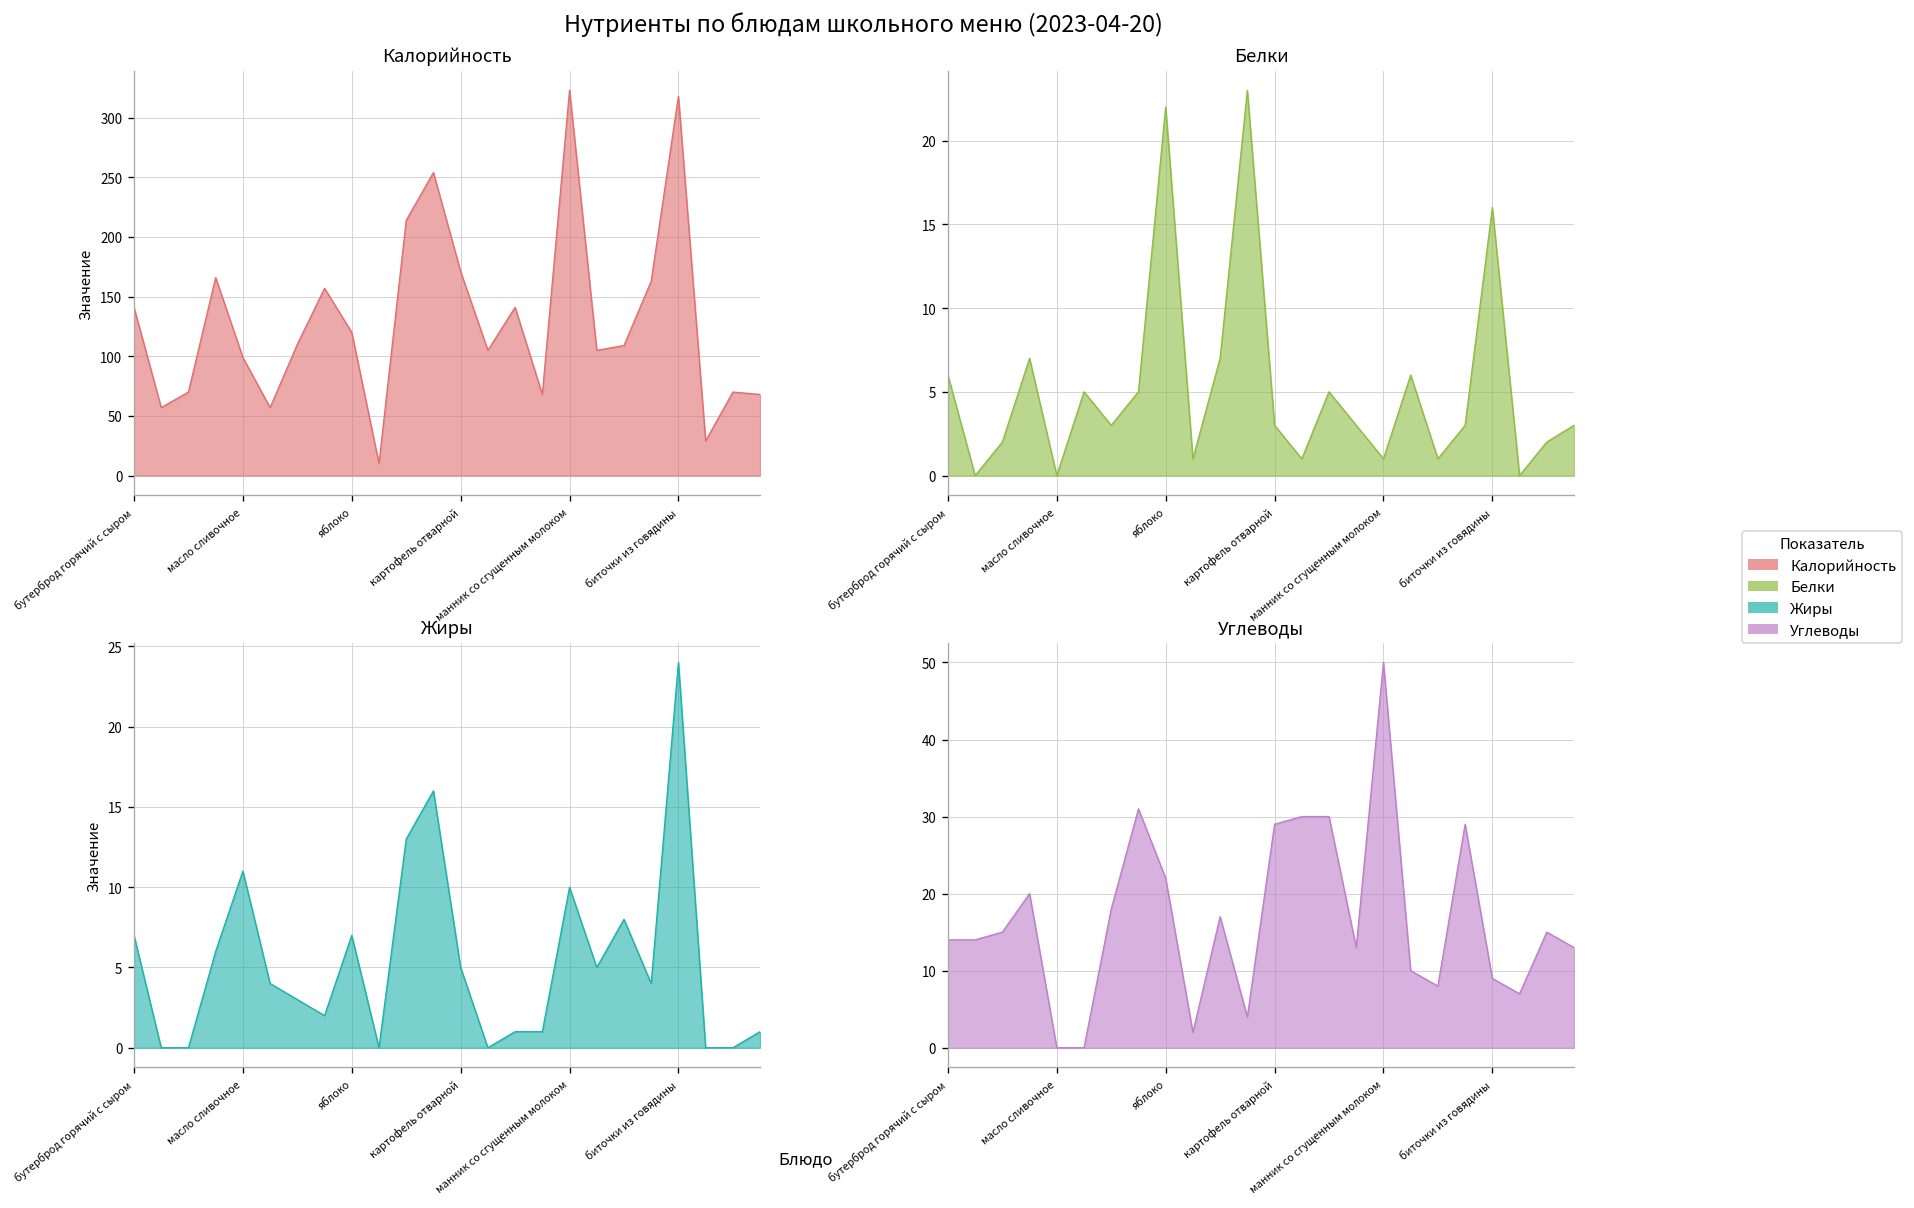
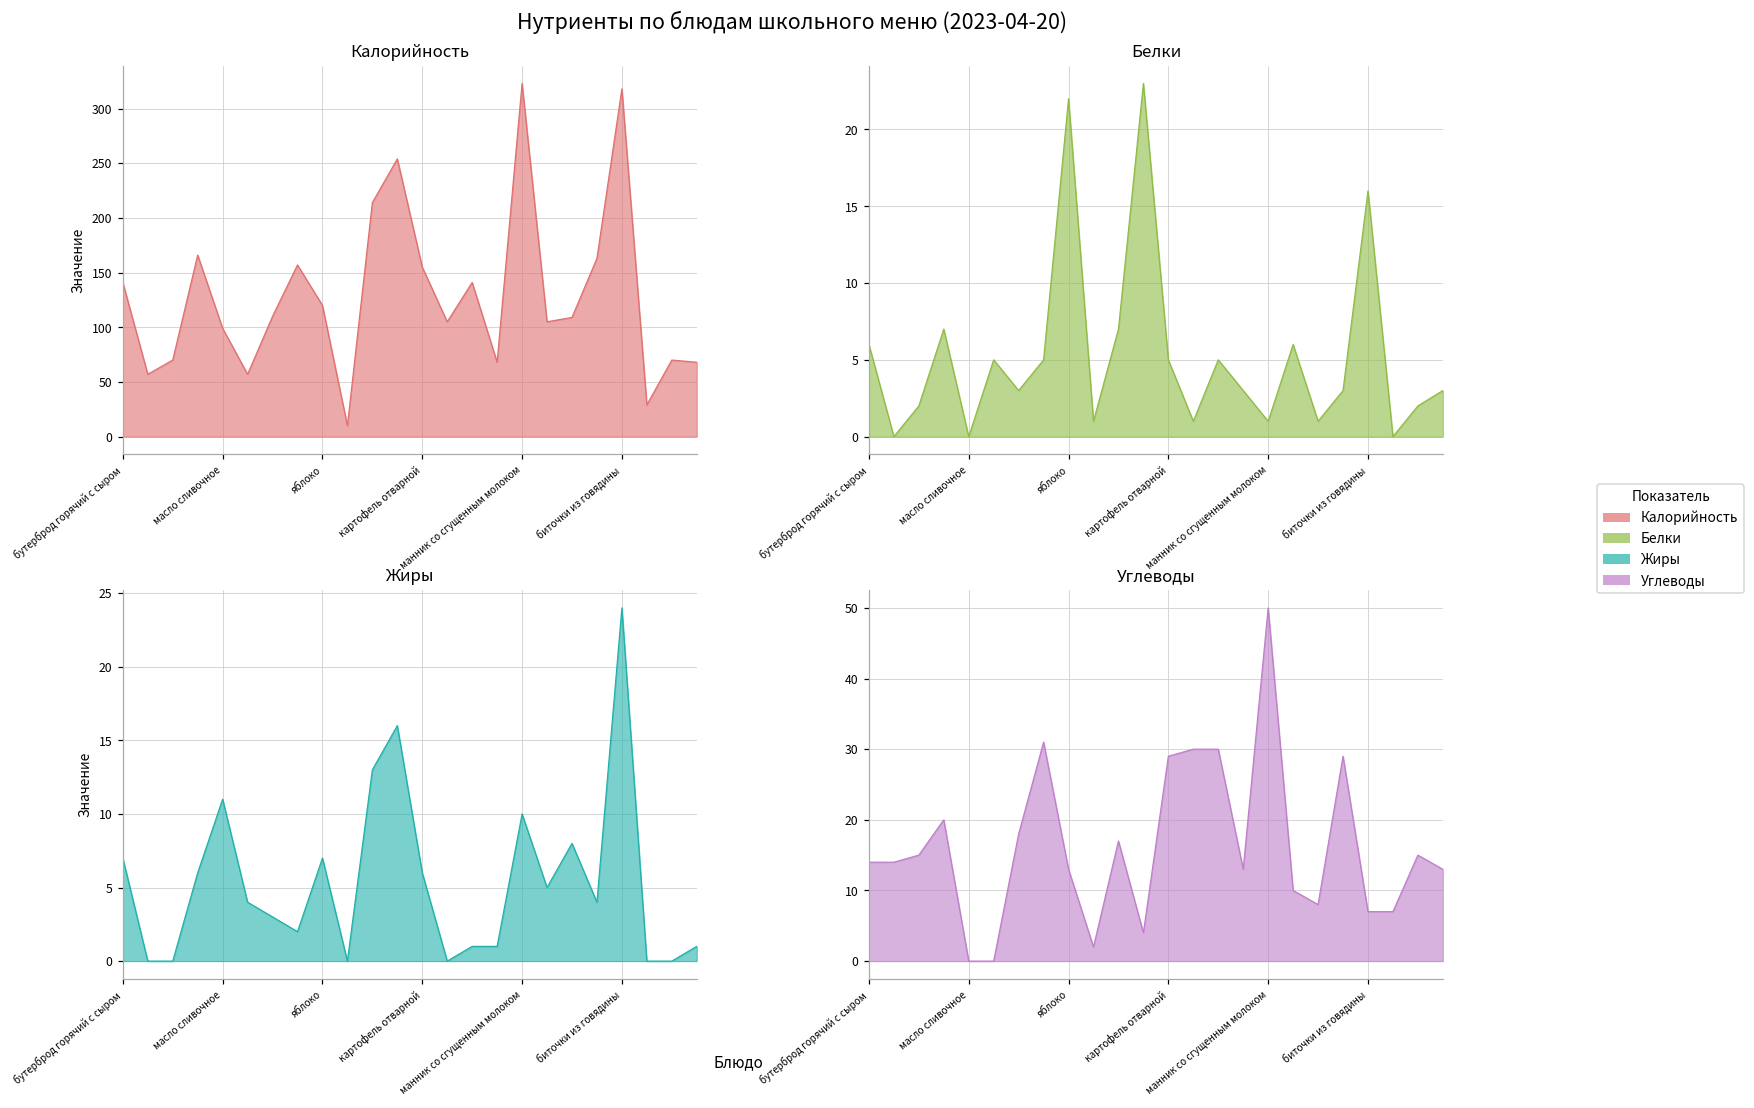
  {
    "Калорийность": {
      "бутерброд горячий с сыром": 140,
      "масло сливочное": 100,
      "яблоко": 120,
-     "картофель отварной": 170,
+     "картофель отварной": 160,
      "манник со сгущенным молоком": 320,
      "биточки из говядины": 320
    },
    "Белки": {
      "бутерброд горячий с сыром": 6,
      "масло сливочное": 0,
      "яблоко": 22,
-     "картофель отварной": 3,
+     "картофель отварной": 5,
      "манник со сгущенным молоком": 1,
      "биточки из говядины": 16
    },
    "Жиры": {
      "бутерброд горячий с сыром": 7,
      "масло сливочное": 11,
      "яблоко": 7,
-     "картофель отварной": 5,
+     "картофель отварной": 6,
      "манник со сгущенным молоком": 10,
      "биточки из говядины": 24
    },
    "Углеводы": {
      "бутерброд горячий с сыром": 14,
      "масло сливочное": 0,
-     "яблоко": 22,
+     "яблоко": 13,
      "картофель отварной": 29,
      "манник со сгущенным молоком": 50,
-     "биточки из говядины": 9
+     "биточки из говядины": 7
    }
  }
